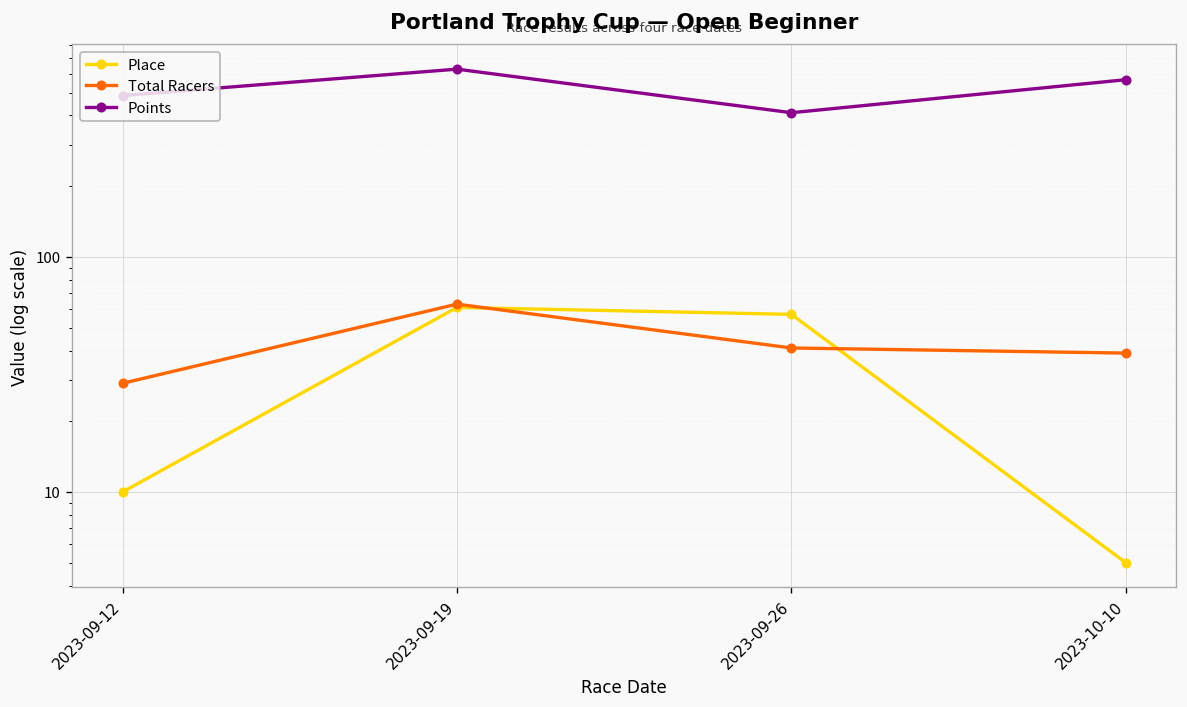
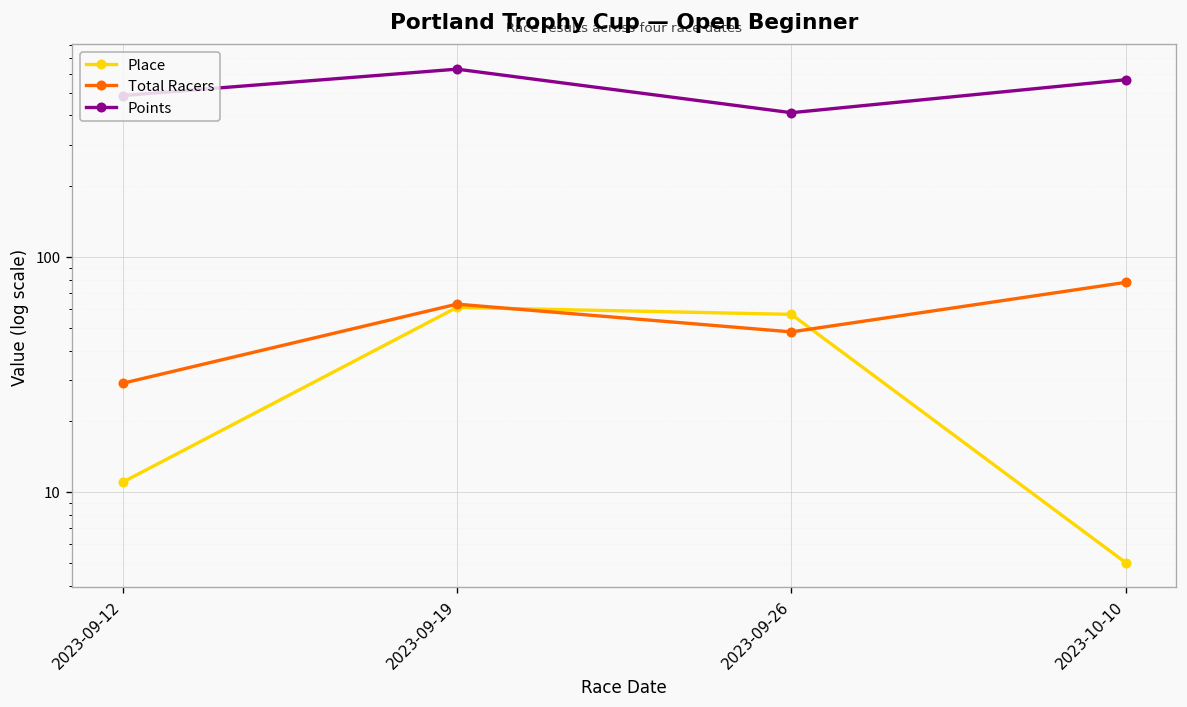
  {
    "Place": {
-     "2023-09-12": 10,
+     "2023-09-12": 11,
      "2023-09-19": 61,
      "2023-09-26": 57,
      "2023-10-10": 5
    },
    "Total Racers": {
      "2023-09-12": 29,
      "2023-09-19": 63,
-     "2023-09-26": 41,
-     "2023-10-10": 39
+     "2023-09-26": 48,
+     "2023-10-10": 78
    },
    "Points": {
      "2023-09-19": 630,
      "2023-09-26": 410,
      "2023-10-10": 570
    }
  }
